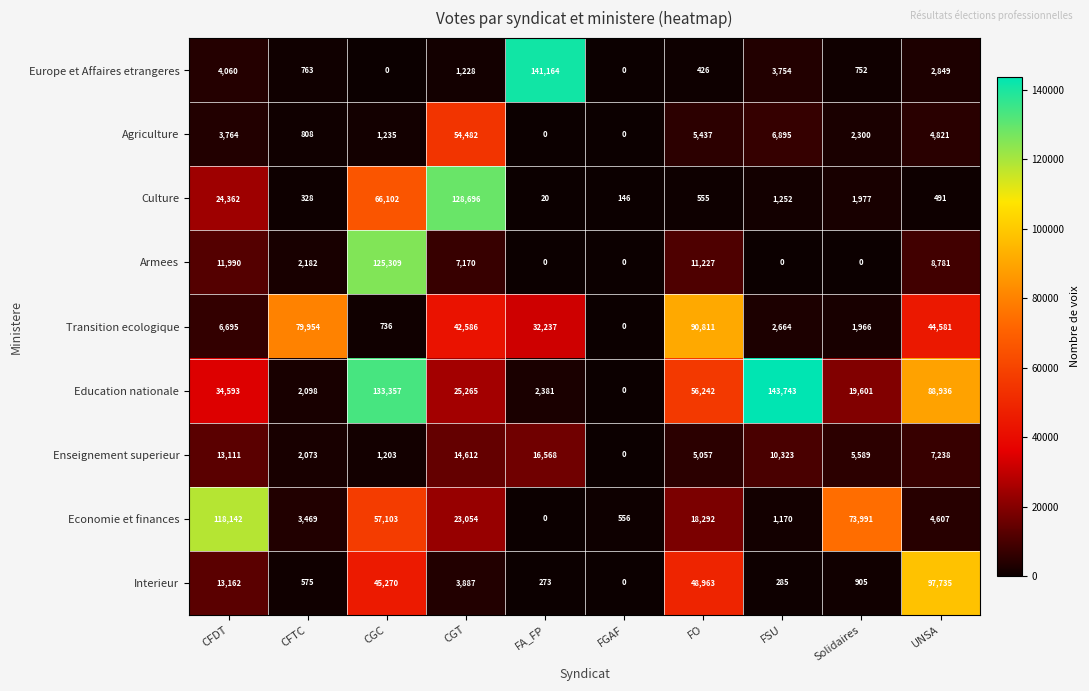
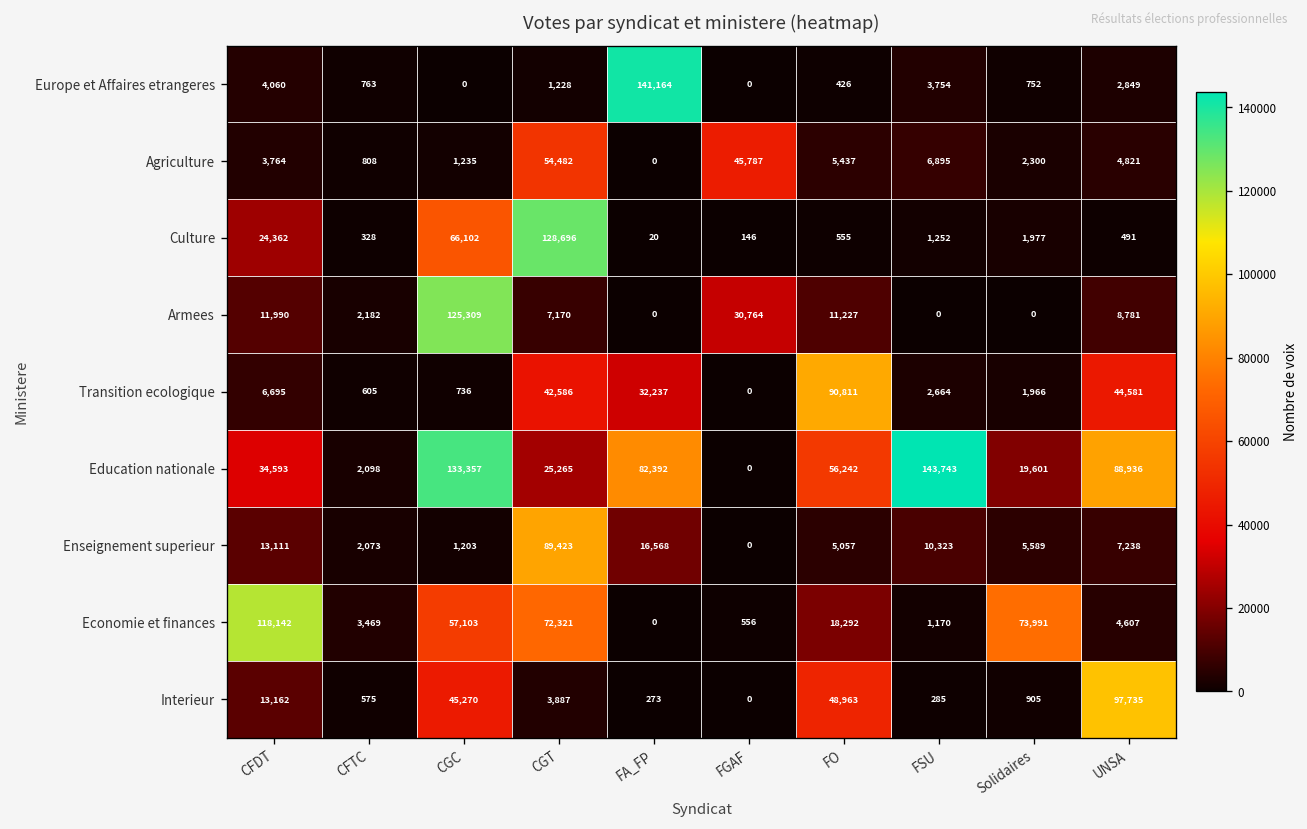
  {
    "Europe et Affaires etrangeres": {
      "CFDT": "4,060",
      "CFTC": "763",
      "CGC": "0",
      "CGT": "1,228",
      "FA_FP": "141,164",
      "FGAF": "0",
      "FO": "426",
      "FSU": "3,754",
      "Solidaires": "752",
      "UNSA": "2,849"
    },
    "Agriculture": {
      "CFDT": "3,764",
      "CFTC": "808",
      "CGC": "1,235",
      "CGT": "54,482",
      "FA_FP": "0",
-     "FGAF": "0",
+     "FGAF": "45,787",
      "FO": "5,437",
      "FSU": "6,895",
      "Solidaires": "2,300",
      "UNSA": "4,821"
    },
    "Culture": {
      "CFDT": "24,362",
      "CFTC": "328",
      "CGC": "66,102",
      "CGT": "128,696",
      "FA_FP": "20",
      "FGAF": "146",
      "FO": "555",
      "FSU": "1,252",
      "Solidaires": "1,977",
      "UNSA": "491"
    },
    "Armees": {
      "CFDT": "11,990",
      "CFTC": "2,182",
      "CGC": "125,309",
      "CGT": "7,170",
      "FA_FP": "0",
-     "FGAF": "0",
+     "FGAF": "30,764",
      "FO": "11,227",
      "FSU": "0",
      "Solidaires": "0",
      "UNSA": "8,781"
    },
    "Transition ecologique": {
      "CFDT": "6,695",
-     "CFTC": "79,954",
+     "CFTC": "605",
      "CGC": "736",
      "CGT": "42,586",
      "FA_FP": "32,237",
      "FGAF": "0",
      "FO": "90,811",
      "FSU": "2,664",
      "Solidaires": "1,966",
      "UNSA": "44,581"
    },
    "Education nationale": {
      "CFDT": "34,593",
      "CFTC": "2,098",
      "CGC": "133,357",
      "CGT": "25,265",
-     "FA_FP": "2,381",
+     "FA_FP": "82,392",
      "FGAF": "0",
      "FO": "56,242",
      "FSU": "143,743",
      "Solidaires": "19,601",
      "UNSA": "88,936"
    },
    "Enseignement superieur": {
      "CFDT": "13,111",
      "CFTC": "2,073",
      "CGC": "1,203",
-     "CGT": "14,612",
+     "CGT": "89,423",
      "FA_FP": "16,568",
      "FGAF": "0",
      "FO": "5,057",
      "FSU": "10,323",
      "Solidaires": "5,589",
      "UNSA": "7,238"
    },
    "Economie et finances": {
      "CFDT": "118,142",
      "CFTC": "3,469",
      "CGC": "57,103",
-     "CGT": "23,054",
+     "CGT": "72,321",
      "FA_FP": "0",
      "FGAF": "556",
      "FO": "18,292",
      "FSU": "1,170",
      "Solidaires": "73,991",
      "UNSA": "4,607"
    },
    "Interieur": {
      "CFDT": "13,162",
      "CFTC": "575",
      "CGC": "45,270",
      "CGT": "3,887",
      "FA_FP": "273",
      "FGAF": "0",
      "FO": "48,963",
      "FSU": "285",
      "Solidaires": "905",
      "UNSA": "97,735"
    }
  }
